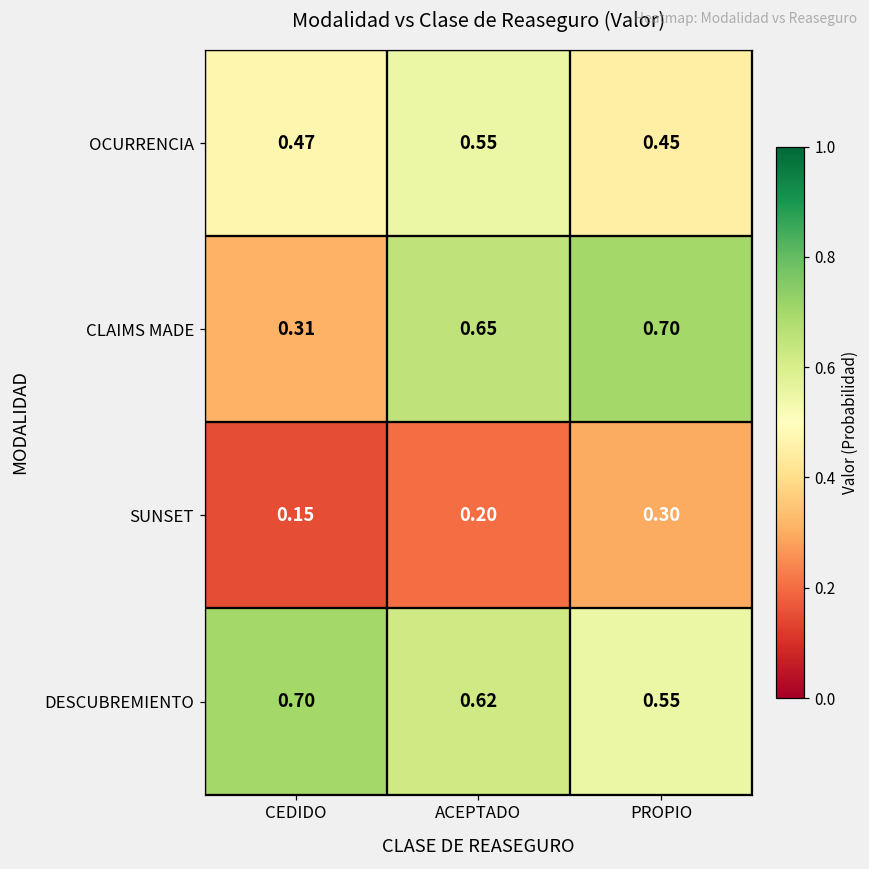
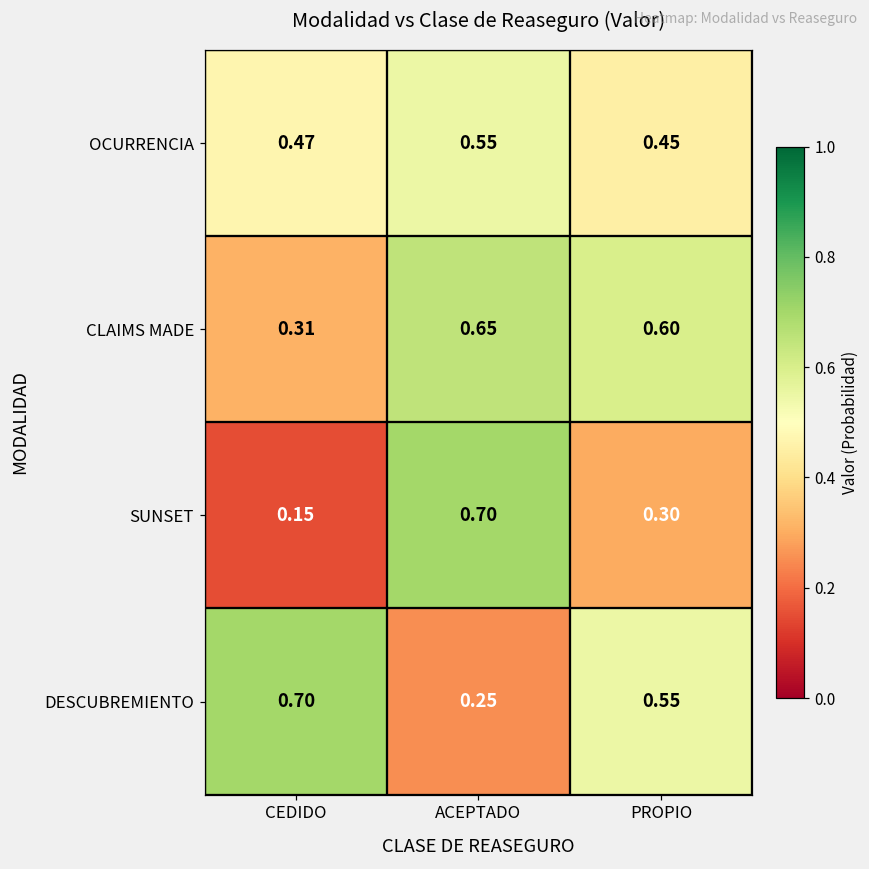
  {
    "OCURRENCIA": {
      "CEDIDO": 0.47,
      "ACEPTADO": 0.55,
      "PROPIO": 0.45
    },
    "CLAIMS MADE": {
      "CEDIDO": 0.31,
      "ACEPTADO": 0.65,
-     "PROPIO": 0.70
+     "PROPIO": 0.60
    },
    "SUNSET": {
      "CEDIDO": 0.15,
-     "ACEPTADO": 0.20,
+     "ACEPTADO": 0.70,
      "PROPIO": 0.30
    },
    "DESCUBREMIENTO": {
      "CEDIDO": 0.70,
-     "ACEPTADO": 0.62,
+     "ACEPTADO": 0.25,
      "PROPIO": 0.55
    }
  }
